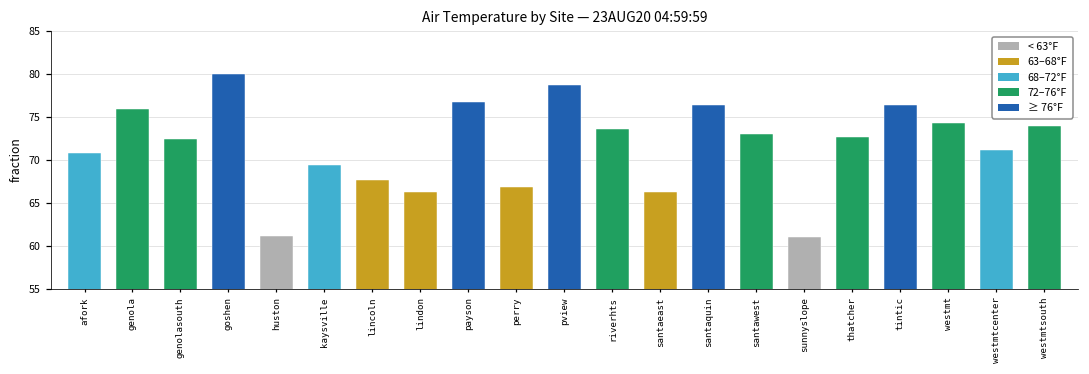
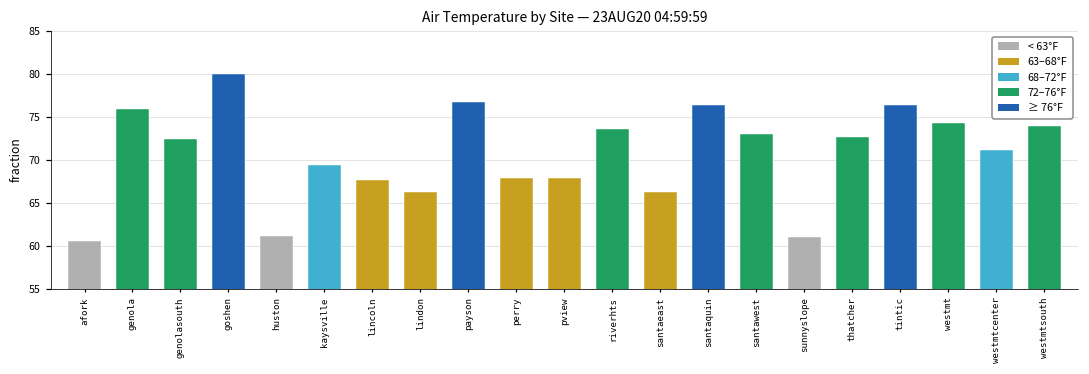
  {
-   "afork": 71,
+   "afork": 61,
    "genola": 76,
    "genolasouth": 72,
    "goshen": 80,
    "huston": 61,
    "kaysville": 69,
    "lincoln": 68,
    "lindon": 66,
    "payson": 77,
-   "perry": 67,
-   "pview": 79,
+   "perry": 68,
+   "pview": 68,
    "riverhts": 74,
    "santaeast": 66,
    "santaquin": 76,
    "santawest": 73,
    "sunnyslope": 61,
    "thatcher": 73,
    "tintic": 76,
    "westmt": 74,
    "westmtcenter": 71,
    "westmtsouth": 74
  }
